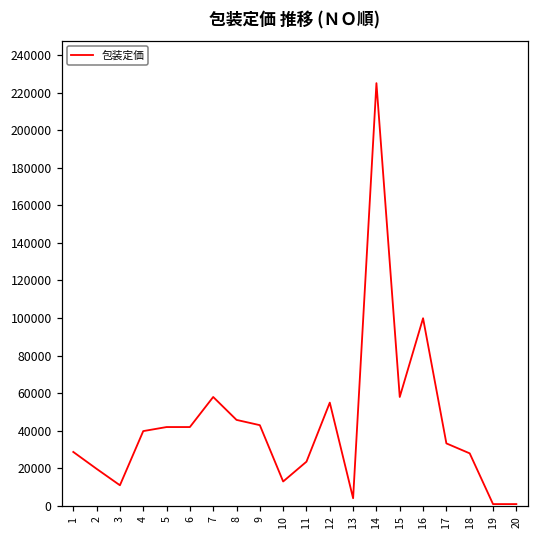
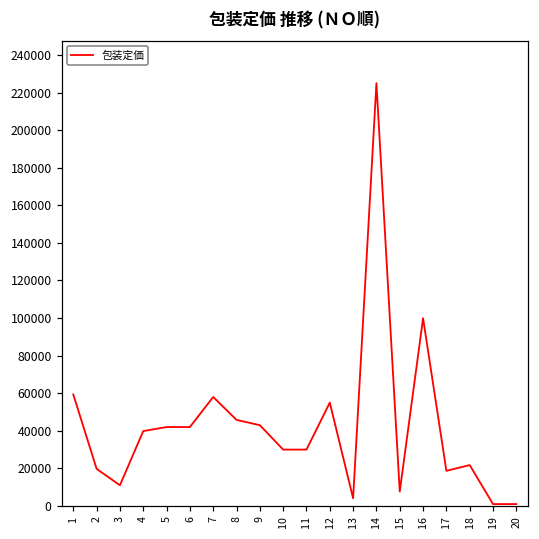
  {
-   "1": 29000,
+   "1": 59000,
    "2": 20000,
    "3": 11000,
    "4": 40000,
    "5": 42000,
    "6": 42000,
    "7": 58000,
    "8": 46000,
    "9": 43000,
-   "10": 13000,
-   "11": 24000,
+   "10": 30000,
+   "11": 30000,
    "12": 55000,
    "13": 4000,
    "14": 225000,
-   "15": 58000,
+   "15": 8000,
    "16": 100000,
-   "17": 33000,
-   "18": 28000,
+   "17": 19000,
+   "18": 22000,
    "19": 1000,
    "20": 1000
  }
